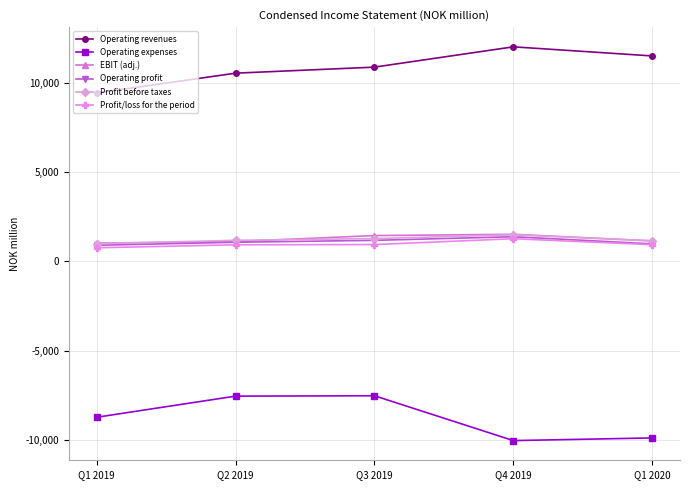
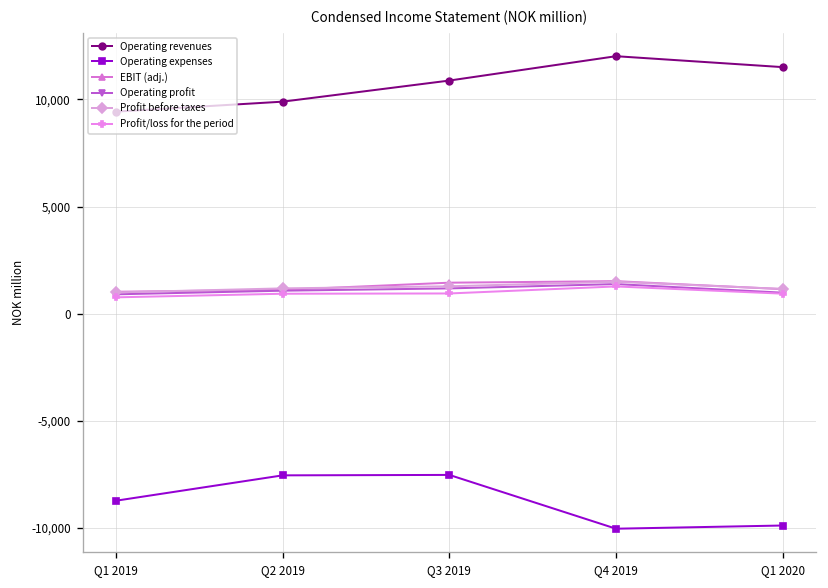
  {
    "Operating revenues": {
-     "Q2 2019": "10,500",
+     "Q2 2019": "9,900",
      "Q3 2019": "10,900",
      "Q4 2019": "12,000",
      "Q1 2020": "11,500"
    },
    "Operating expenses": {
      "Q1 2019": "-8,700",
      "Q2 2019": "-7,600",
      "Q3 2019": "-7,500",
      "Q4 2019": "-10,000",
      "Q1 2020": "-9,900"
    }
  }
